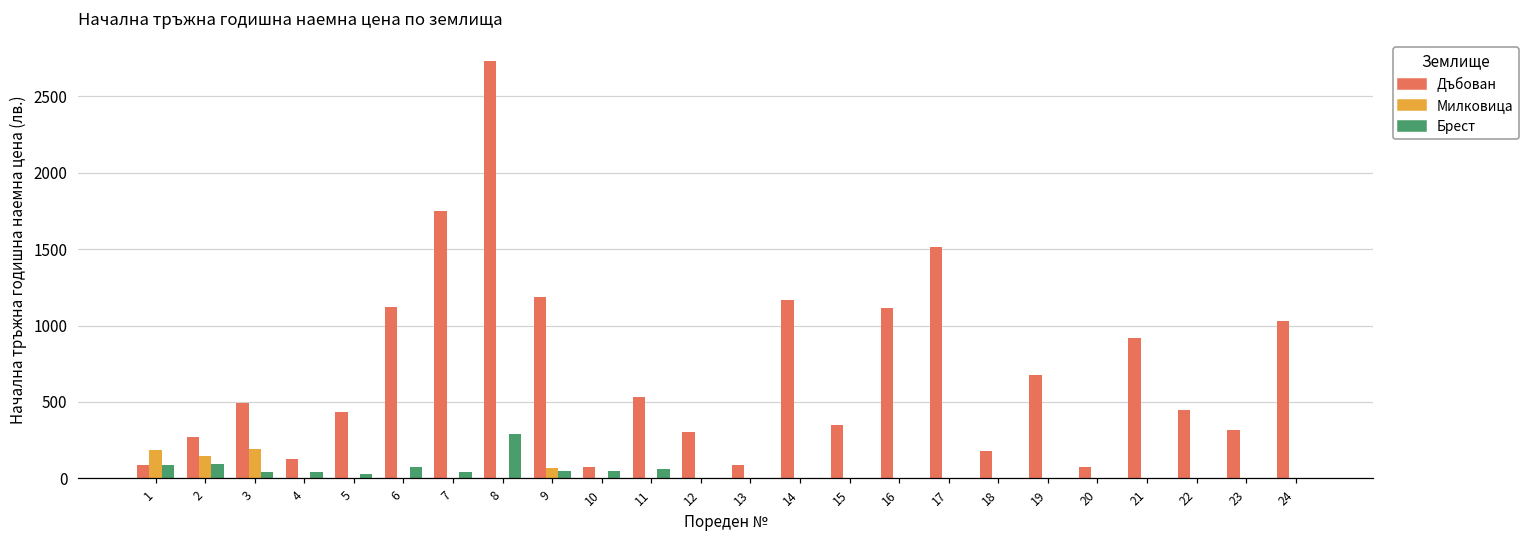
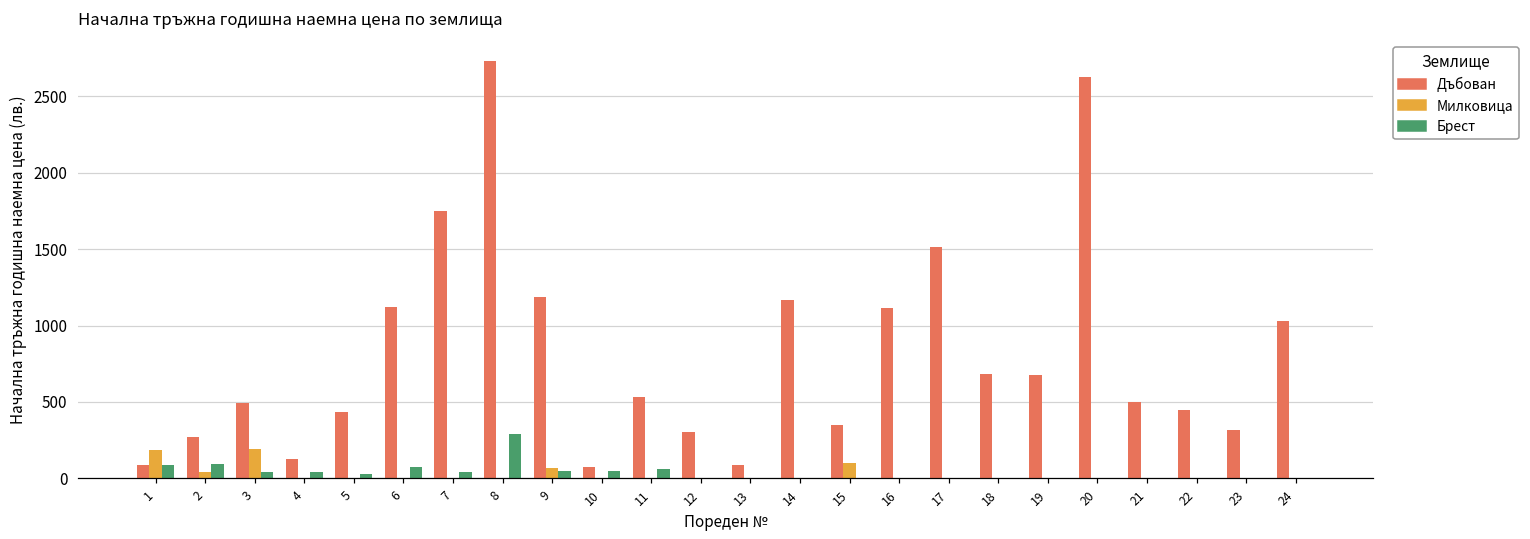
  {
    "Дъбован": {
      "1": 90,
      "2": 270,
      "3": 490,
      "4": 130,
      "5": 440,
      "6": 1120,
      "7": 1750,
      "8": 2730,
      "9": 1190,
      "10": 70,
      "11": 530,
      "12": 300,
      "13": 80,
      "14": 1160,
      "15": 350,
      "16": 1120,
      "17": 1520,
-     "18": 180,
+     "18": 680,
      "19": 680,
-     "20": 80,
-     "21": 920,
+     "20": 2630,
+     "21": 500,
      "22": 450,
      "23": 310,
      "24": 1030
    },
    "Милковица": {
      "1": 180,
-     "2": 150,
+     "2": 40,
      "3": 190,
      "4": 0,
      "5": 0,
      "6": 0,
      "7": 0,
      "8": 0,
      "9": 70,
      "10": 0,
      "11": 0,
      "12": 0,
      "13": 0,
      "14": 0,
-     "15": 0,
+     "15": 100,
      "16": 0,
      "17": 0,
      "18": 0,
      "19": 0,
      "20": 0,
      "21": 0,
      "22": 0,
      "23": 0,
      "24": 0
    },
    "Брест": {
      "1": 80,
      "2": 90,
      "3": 40,
      "4": 40,
      "5": 30,
      "6": 70,
      "7": 40,
      "8": 290,
      "9": 50,
      "10": 50,
      "11": 60,
      "12": 0,
      "13": 0,
      "14": 0,
      "15": 0,
      "16": 0,
      "17": 0,
      "18": 0,
      "19": 0,
      "20": 0,
      "21": 0,
      "22": 0,
      "23": 0,
      "24": 0
    }
  }
